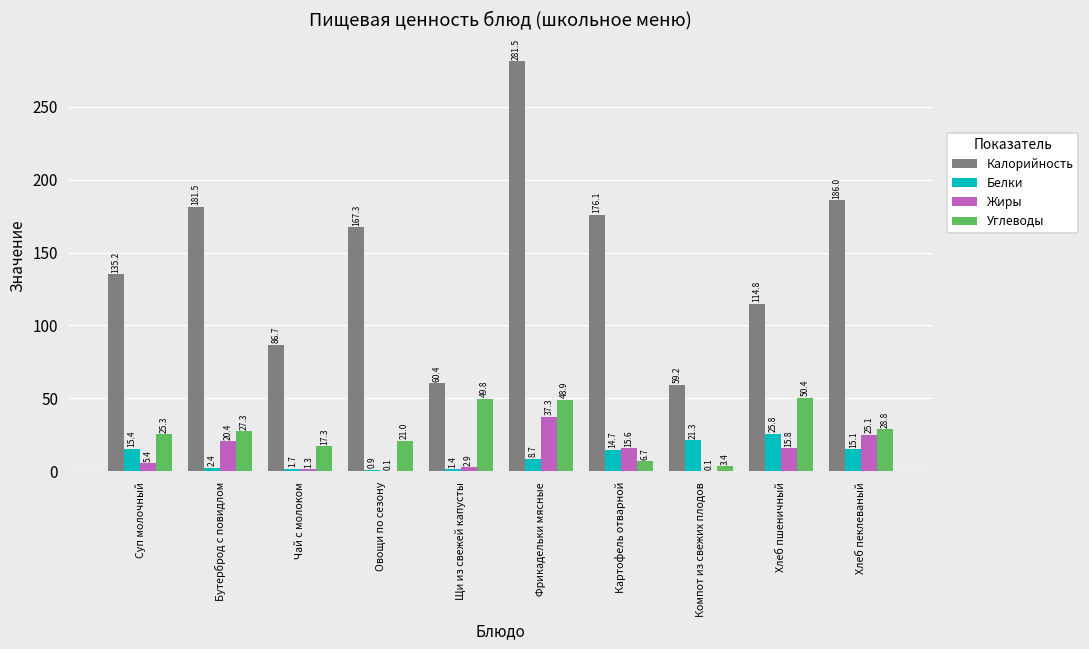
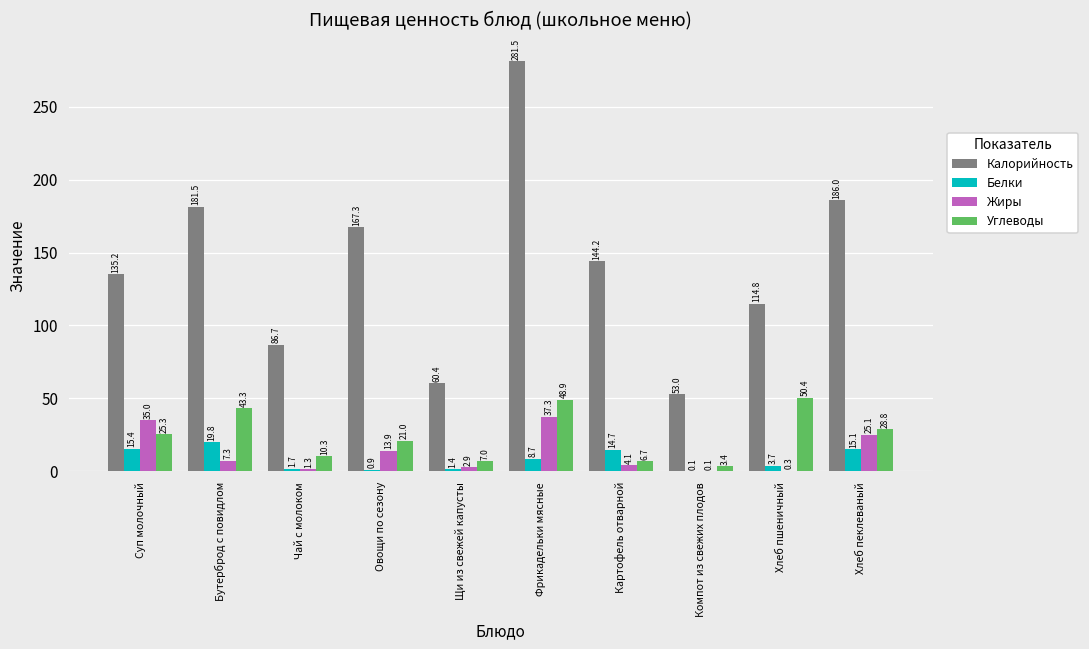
  {
    "Калорийность": {
      "Суп молочный": 135.2,
      "Бутерброд с повидлом": 181.5,
      "Чай с молоком": 86.7,
      "Овощи по сезону": 167.3,
      "Щи из свежей капусты": 60.4,
      "Фрикадельки мясные": 281.5,
-     "Картофель отварной": 176.1,
-     "Компот из свежих плодов": 59.2,
+     "Картофель отварной": 144.2,
+     "Компот из свежих плодов": 53.0,
      "Хлеб пшеничный": 114.8,
      "Хлеб пеклеваный": 186.0
    },
    "Белки": {
      "Суп молочный": 15.4,
-     "Бутерброд с повидлом": 2.4,
+     "Бутерброд с повидлом": 19.8,
      "Чай с молоком": 1.7,
      "Овощи по сезону": 0.9,
      "Щи из свежей капусты": 1.4,
      "Фрикадельки мясные": 8.7,
      "Картофель отварной": 14.7,
-     "Компот из свежих плодов": 21.3,
-     "Хлеб пшеничный": 25.8,
+     "Компот из свежих плодов": 0.1,
+     "Хлеб пшеничный": 3.7,
      "Хлеб пеклеваный": 15.1
    },
    "Жиры": {
-     "Суп молочный": 5.4,
-     "Бутерброд с повидлом": 20.4,
+     "Суп молочный": 35.0,
+     "Бутерброд с повидлом": 7.3,
      "Чай с молоком": 1.3,
-     "Овощи по сезону": 0.1,
+     "Овощи по сезону": 13.9,
      "Щи из свежей капусты": 2.9,
      "Фрикадельки мясные": 37.3,
-     "Картофель отварной": 15.6,
+     "Картофель отварной": 4.1,
      "Компот из свежих плодов": 0.1,
-     "Хлеб пшеничный": 15.8,
+     "Хлеб пшеничный": 0.3,
      "Хлеб пеклеваный": 25.1
    },
    "Углеводы": {
      "Суп молочный": 25.3,
-     "Бутерброд с повидлом": 27.3,
-     "Чай с молоком": 17.3,
+     "Бутерброд с повидлом": 43.3,
+     "Чай с молоком": 10.3,
      "Овощи по сезону": 21.0,
-     "Щи из свежей капусты": 49.8,
+     "Щи из свежей капусты": 7.0,
      "Фрикадельки мясные": 48.9,
      "Картофель отварной": 6.7,
      "Компот из свежих плодов": 3.4,
      "Хлеб пшеничный": 50.4,
      "Хлеб пеклеваный": 28.8
    }
  }
